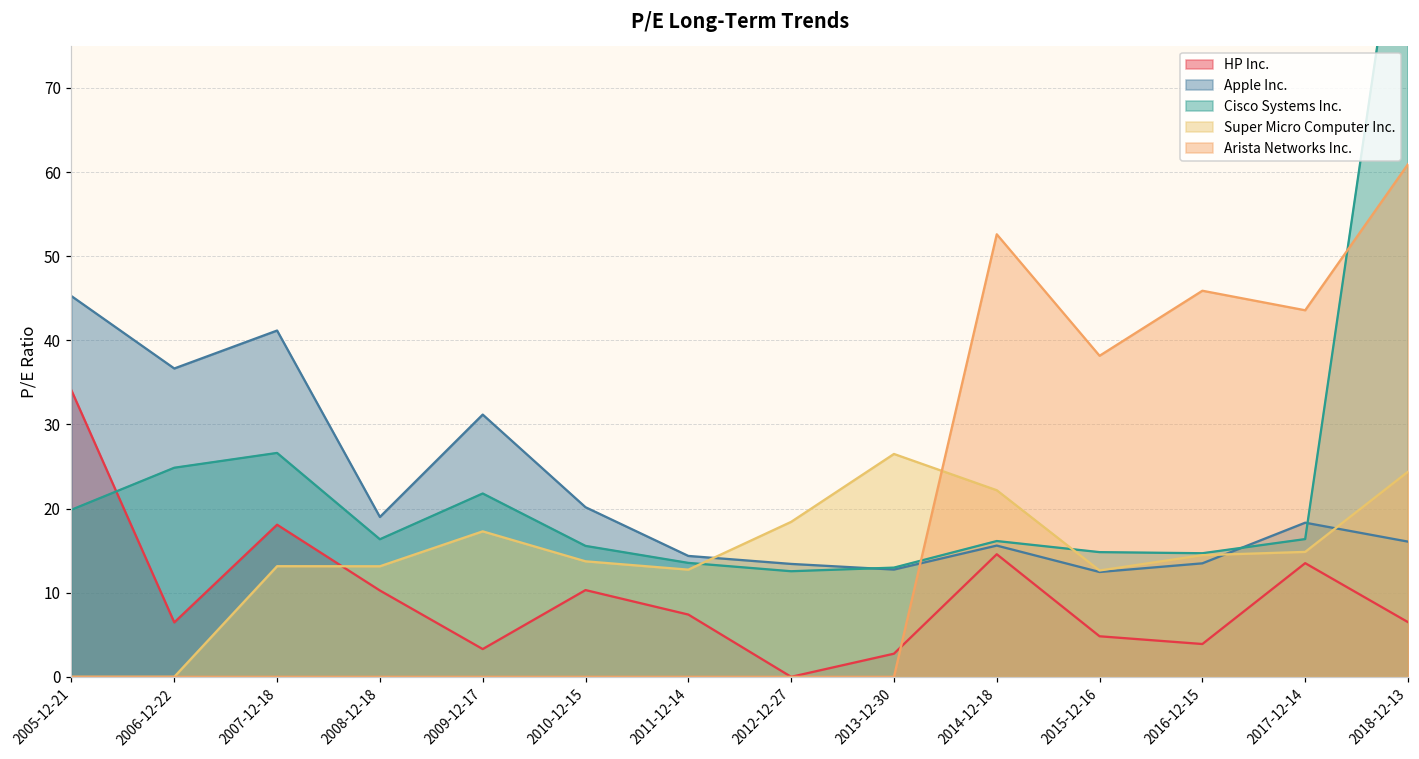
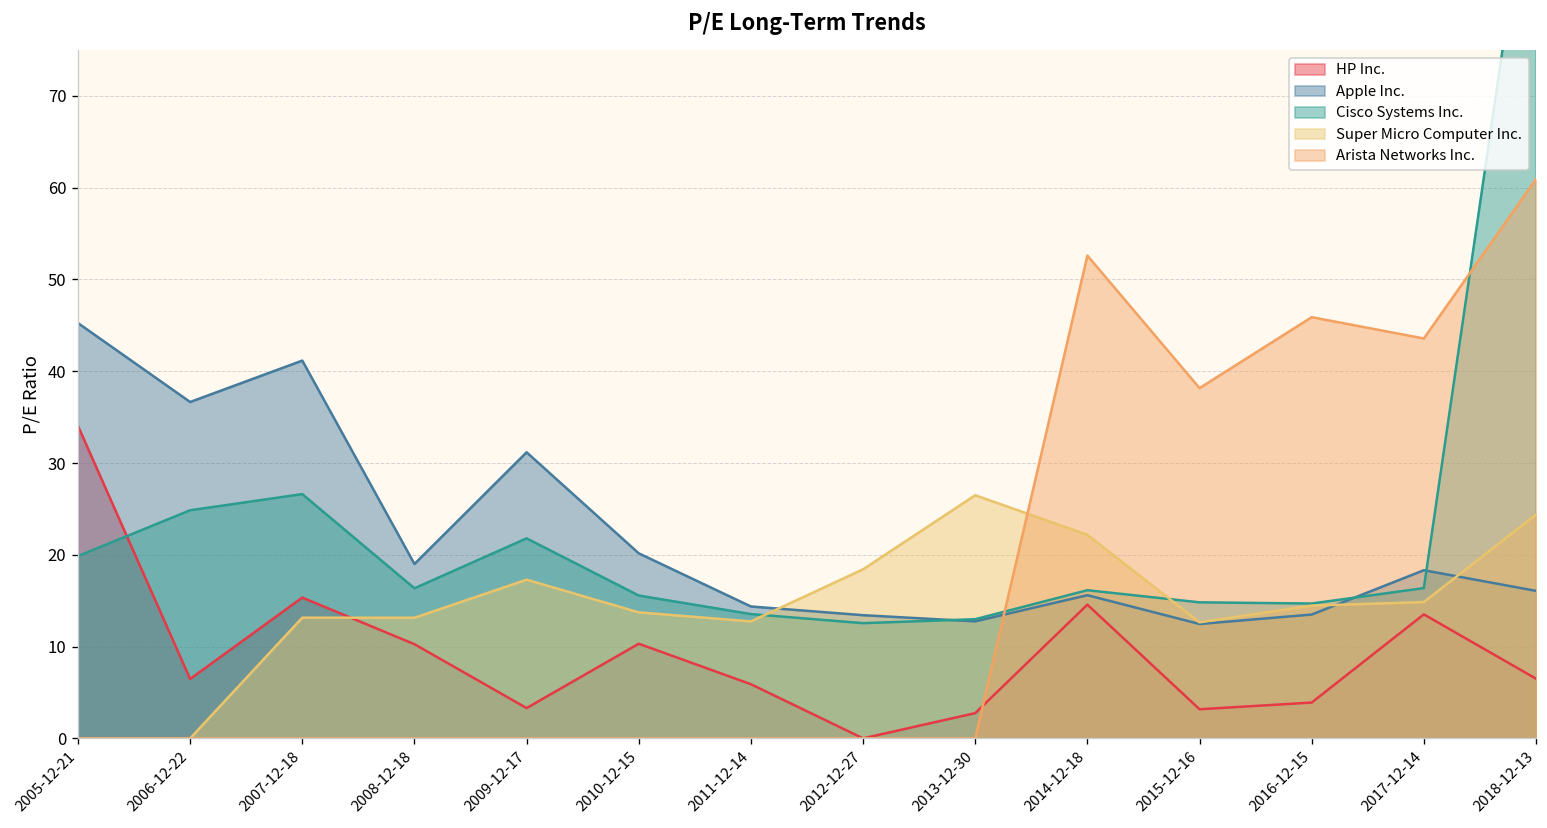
  {
    "HP Inc.": {
      "2005-12-21": 34,
      "2006-12-22": 6,
-     "2007-12-18": 18,
+     "2007-12-18": 15,
      "2008-12-18": 10,
      "2009-12-17": 3,
      "2010-12-15": 10,
-     "2011-12-14": 7,
+     "2011-12-14": 6,
      "2013-12-30": 3,
      "2014-12-18": 15,
-     "2015-12-16": 5,
+     "2015-12-16": 3,
      "2016-12-15": 4,
      "2017-12-14": 14,
      "2018-12-13": 7
    }
  }
